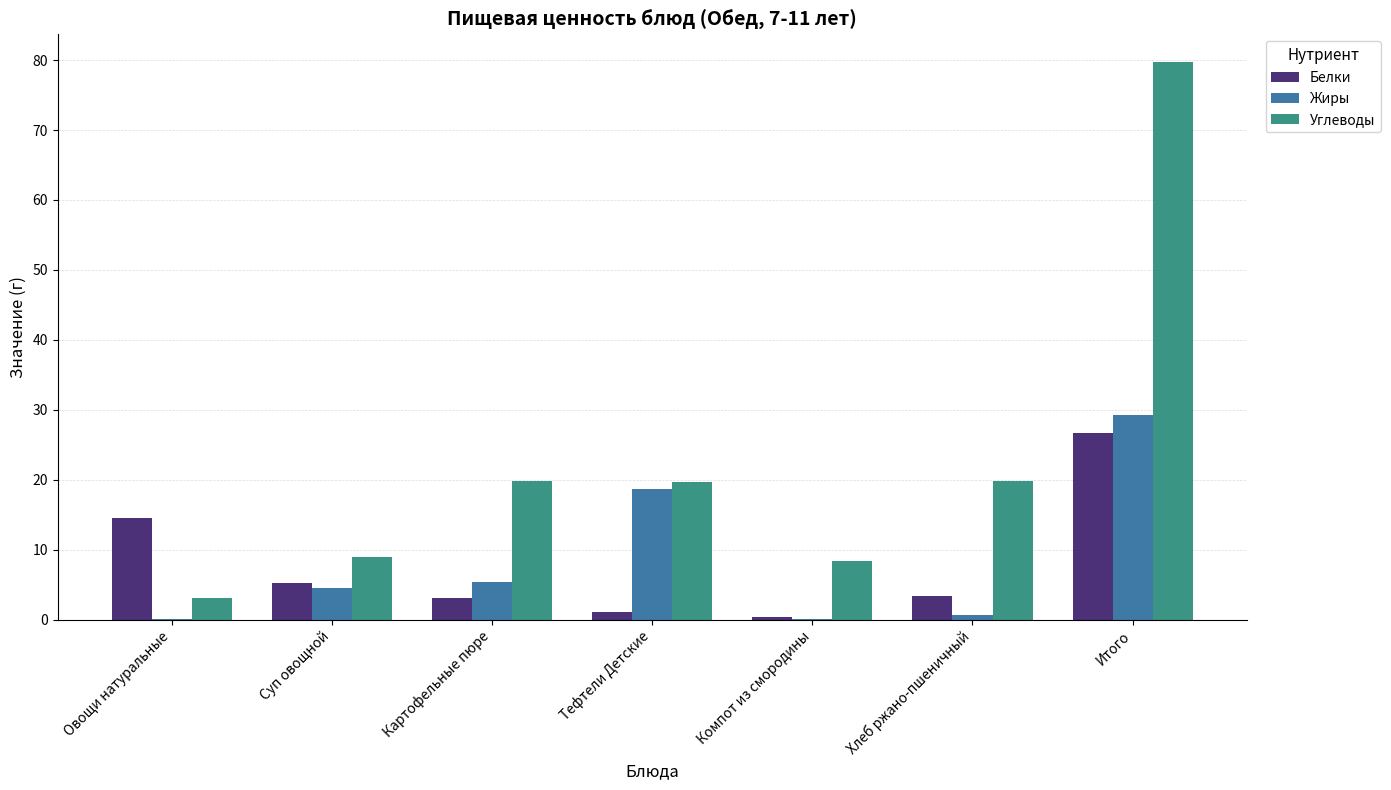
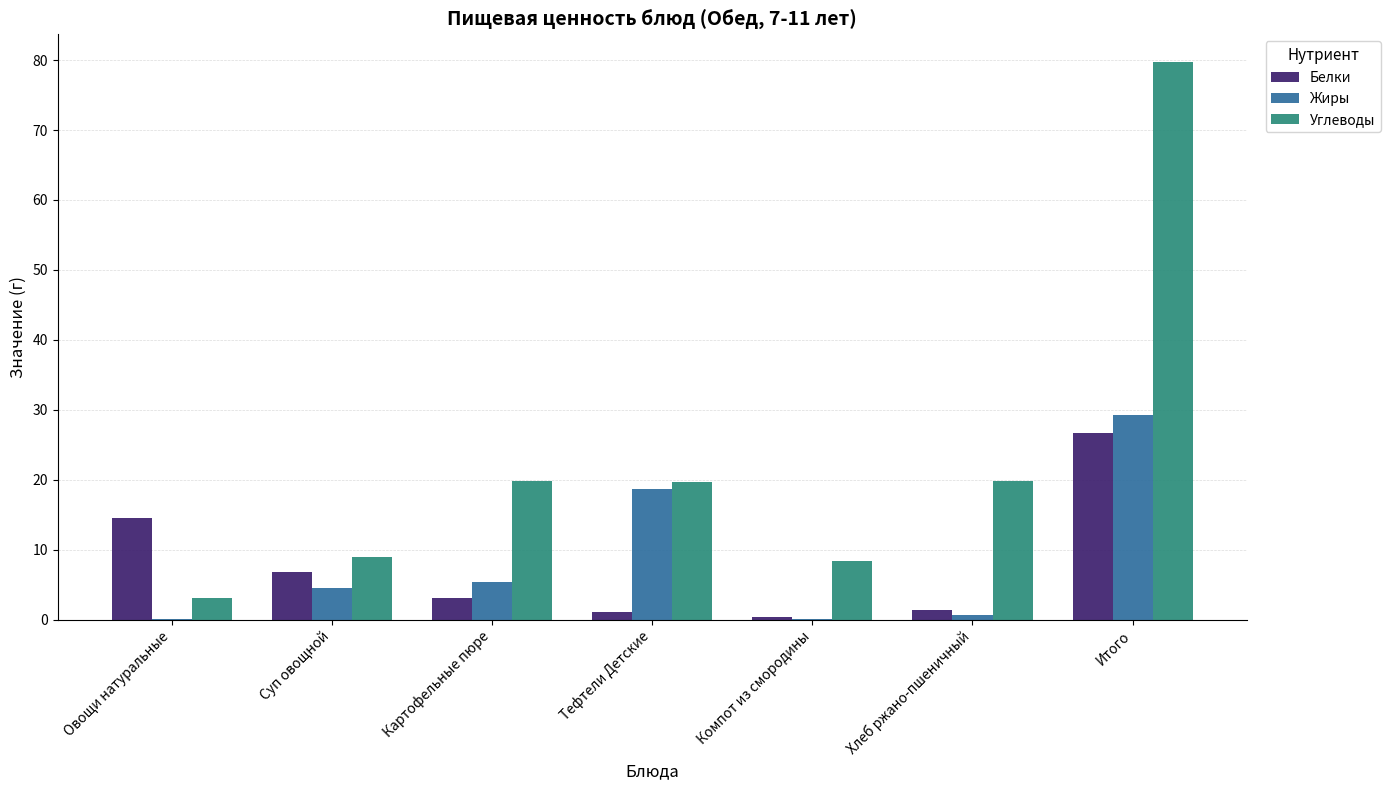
  {
    "Белки": {
      "Овощи натуральные": 15,
-     "Суп овощной": 5,
+     "Суп овощной": 7,
      "Картофельные пюре": 3,
      "Тефтели Детские": 1,
-     "Хлеб ржано-пшеничный": 3,
+     "Хлеб ржано-пшеничный": 1,
      "Итого": 27
    }
  }
